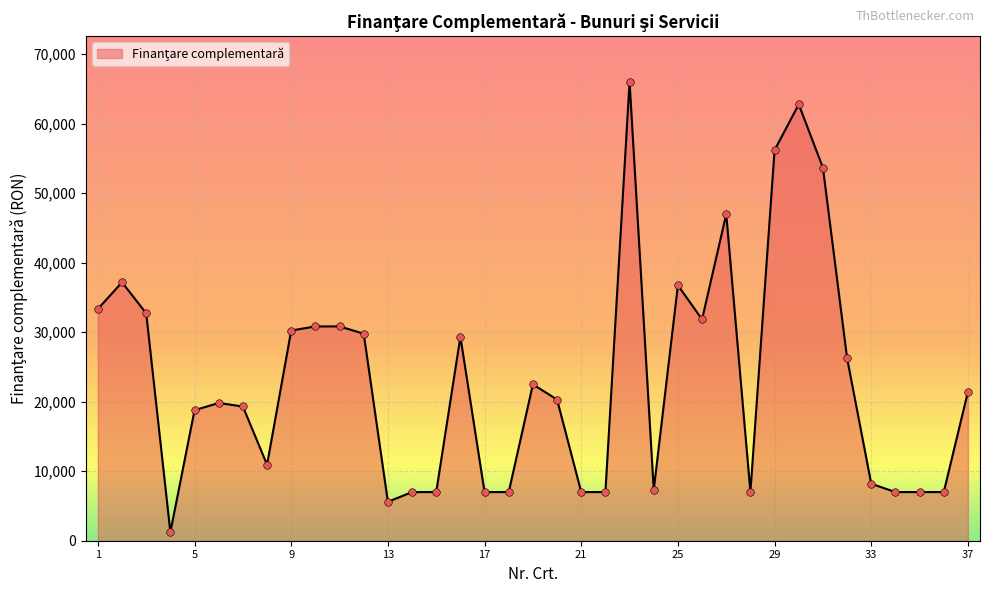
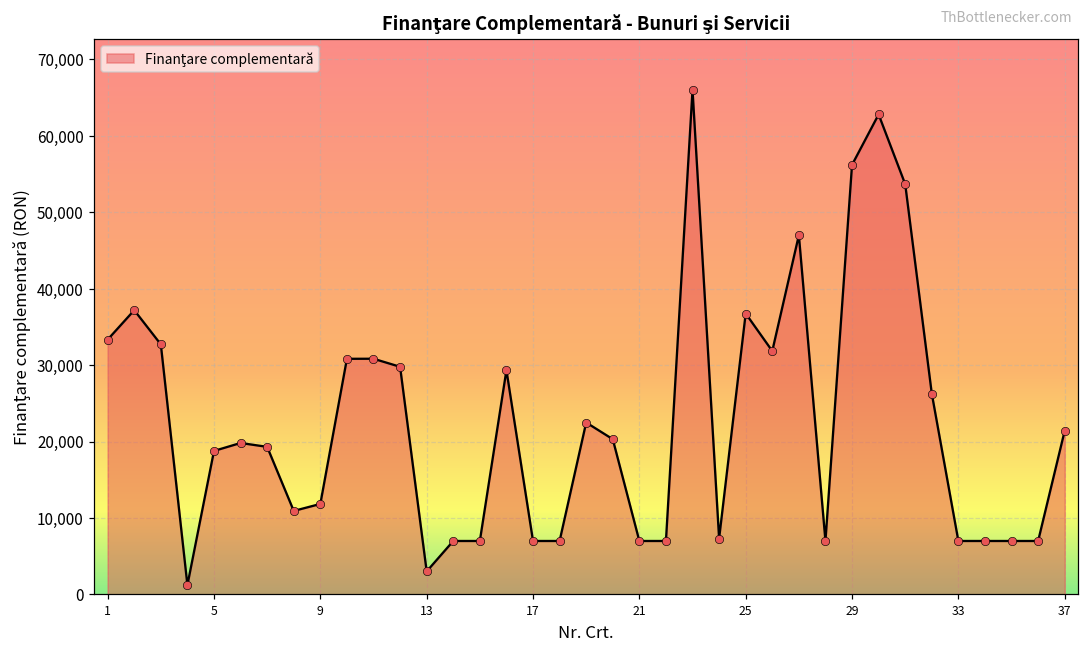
  {
    "1": "33,000",
    "5": "19,000",
-   "9": "30,000",
-   "13": "6,000",
+   "9": "12,000",
+   "13": "3,000",
    "17": "7,000",
    "21": "7,000",
    "25": "37,000",
    "29": "56,000",
-   "33": "8,000",
+   "33": "7,000",
    "37": "21,000"
  }
